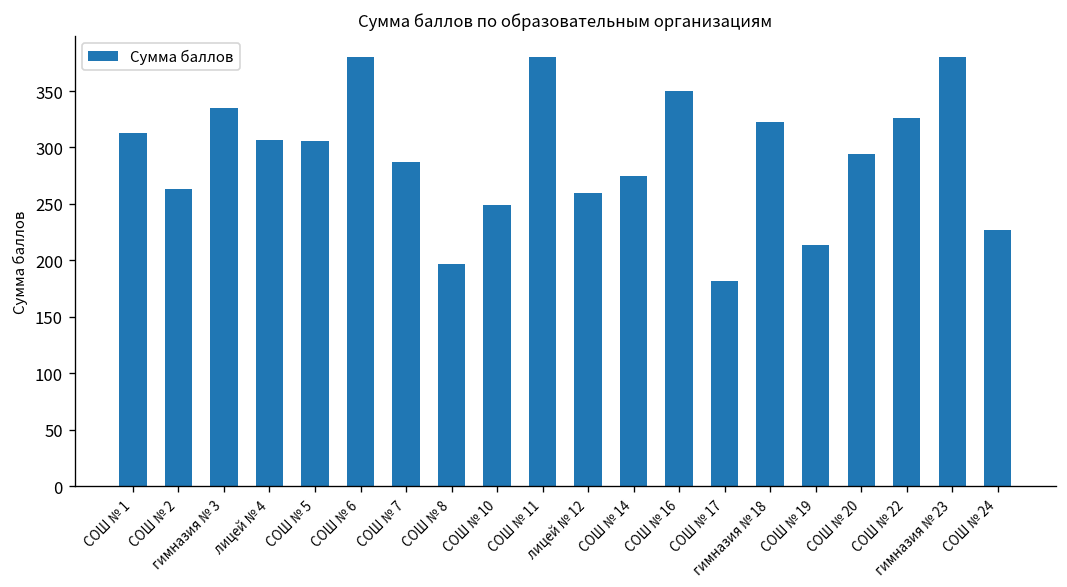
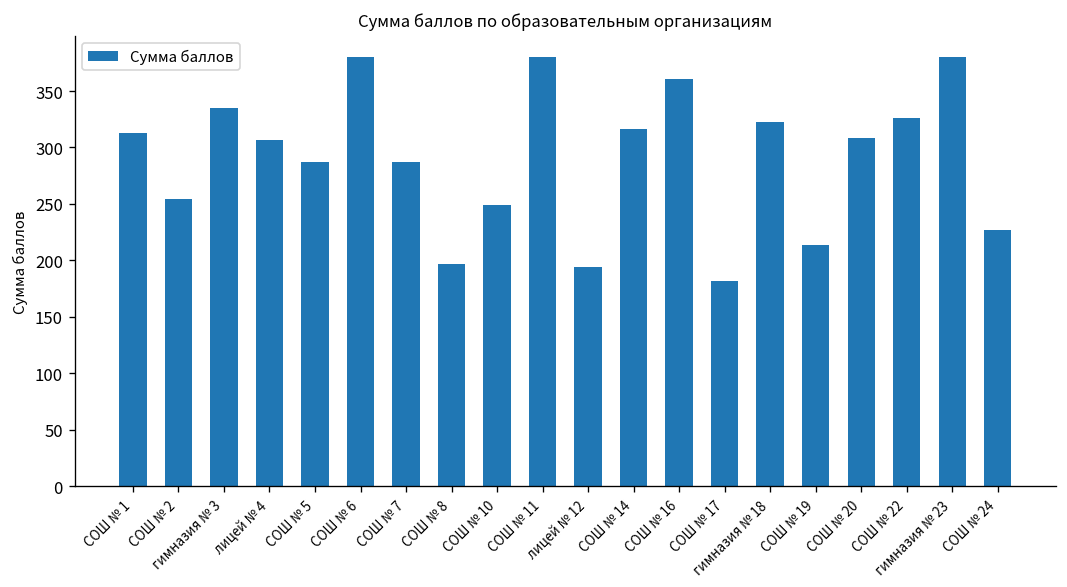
  {
    "СОШ № 1": 310,
-   "СОШ № 2": 260,
+   "СОШ № 2": 250,
    "гимназия № 3": 340,
    "лицей № 4": 310,
-   "СОШ № 5": 310,
+   "СОШ № 5": 290,
    "СОШ № 6": 380,
    "СОШ № 7": 290,
    "СОШ № 8": 200,
    "СОШ № 10": 250,
    "СОШ № 11": 380,
-   "лицей № 12": 260,
-   "СОШ № 14": 280,
-   "СОШ № 16": 350,
+   "лицей № 12": 190,
+   "СОШ № 14": 320,
+   "СОШ № 16": 360,
    "СОШ № 17": 180,
    "гимназия № 18": 320,
    "СОШ № 19": 210,
-   "СОШ № 20": 290,
+   "СОШ № 20": 310,
    "СОШ № 22": 330,
    "гимназия № 23": 380,
    "СОШ № 24": 230
  }
